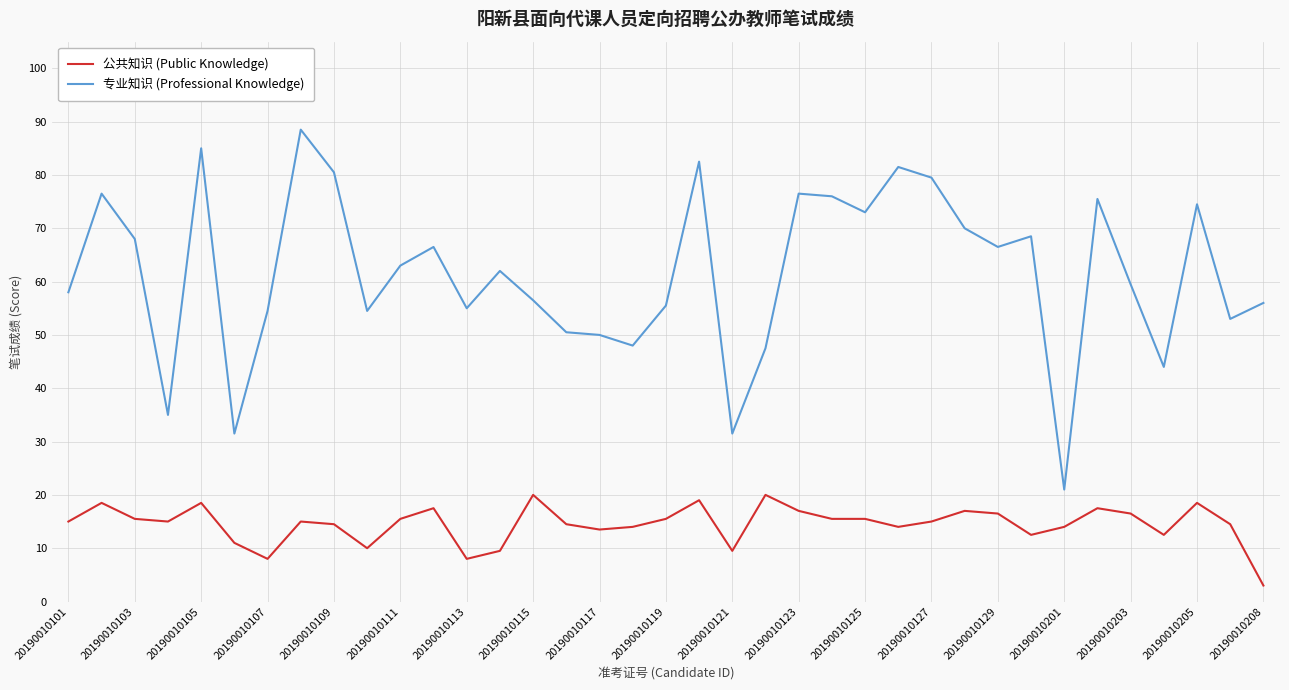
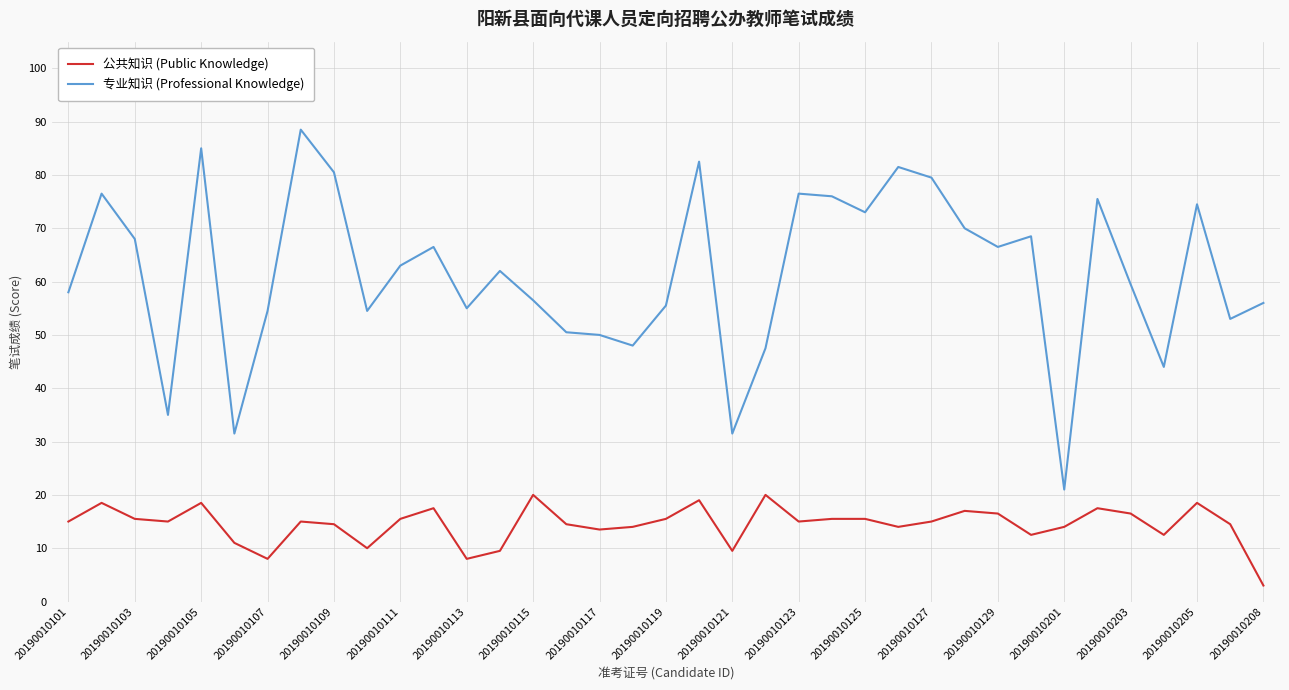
  {
    "公共知识 (Public Knowledge)": {
      "20190010101": 15,
      "20190010103": 16,
      "20190010105": 19,
      "20190010107": 8,
      "20190010109": 15,
      "20190010111": 16,
      "20190010113": 8,
      "20190010115": 20,
      "20190010117": 14,
      "20190010119": 16,
      "20190010121": 10,
-     "20190010123": 17,
+     "20190010123": 15,
      "20190010125": 16,
      "20190010127": 15,
      "20190010129": 17,
      "20190010201": 14,
      "20190010203": 17,
      "20190010205": 19,
      "20190010208": 3
    },
    "专业知识 (Professional Knowledge)": {
      "20190010101": 58,
      "20190010103": 68,
      "20190010105": 85,
      "20190010107": 55,
      "20190010109": 81,
      "20190010111": 63,
      "20190010113": 55,
      "20190010115": 57,
      "20190010117": 50,
      "20190010119": 56,
      "20190010121": 32,
      "20190010123": 77,
      "20190010125": 73,
      "20190010127": 80,
      "20190010129": 67,
      "20190010201": 21,
      "20190010203": 60,
      "20190010205": 75,
      "20190010208": 56
    }
  }
